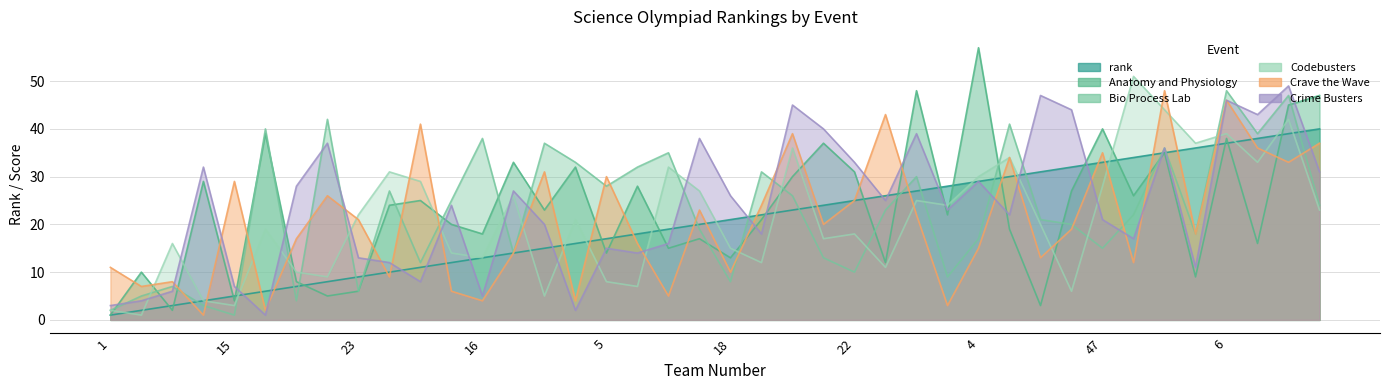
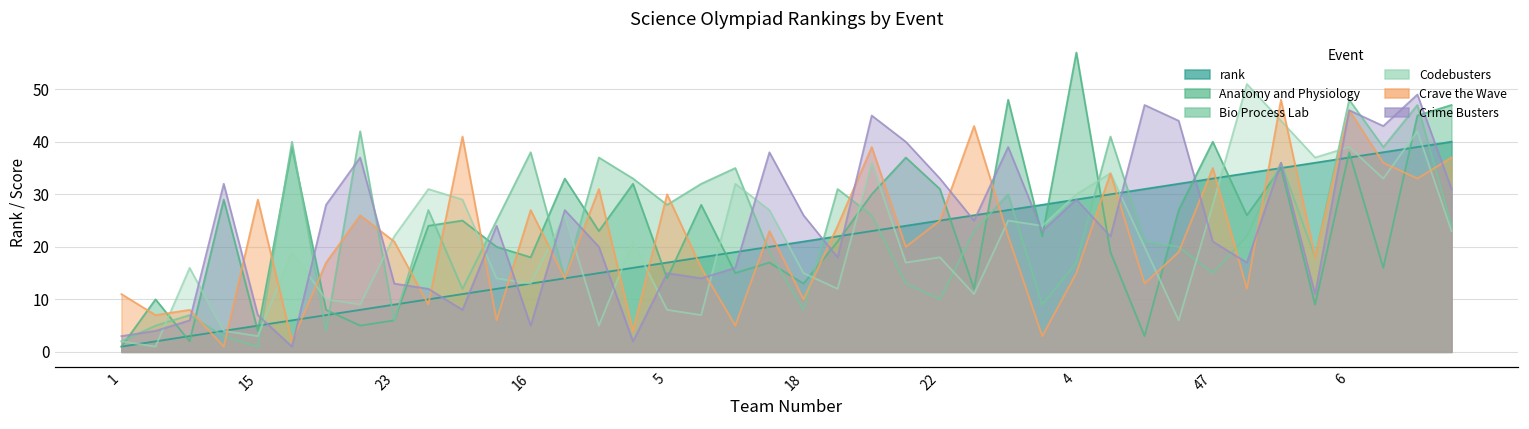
  {
    "Crave the Wave": {
-     "16": 4,
+     "16": 27,
      "4": 15,
      "47": 35
    }
  }
